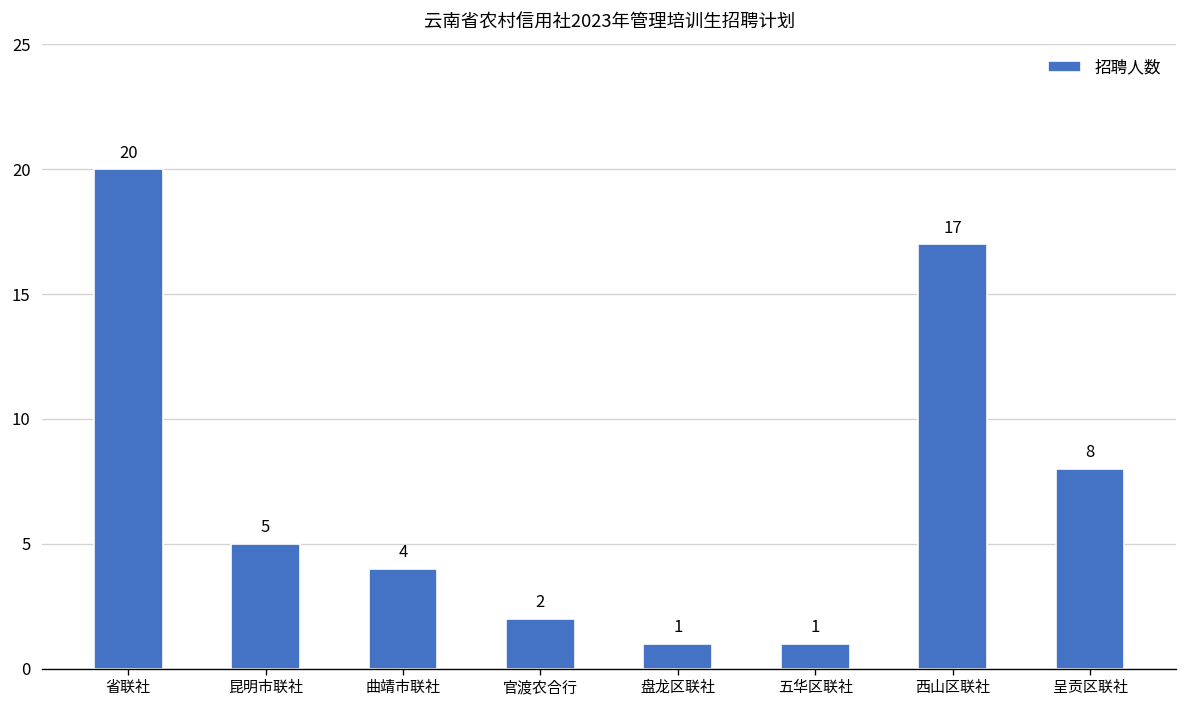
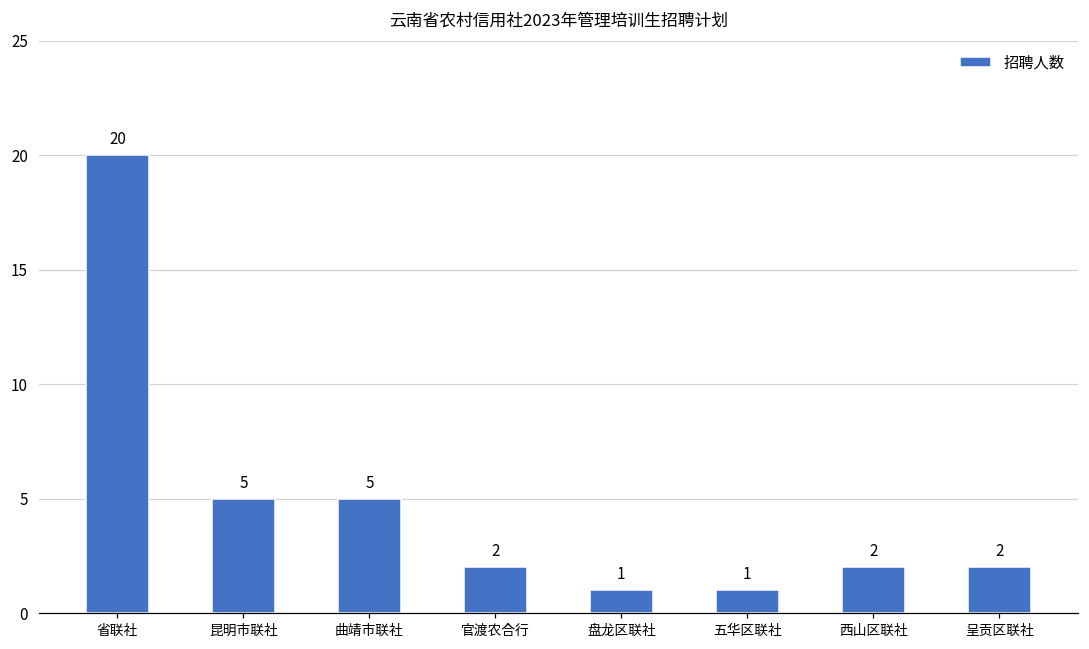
  {
    "省联社": 20,
    "昆明市联社": 5,
-   "曲靖市联社": 4,
+   "曲靖市联社": 5,
    "官渡农合行": 2,
    "盘龙区联社": 1,
    "五华区联社": 1,
-   "西山区联社": 17,
-   "呈贡区联社": 8
+   "西山区联社": 2,
+   "呈贡区联社": 2
  }
